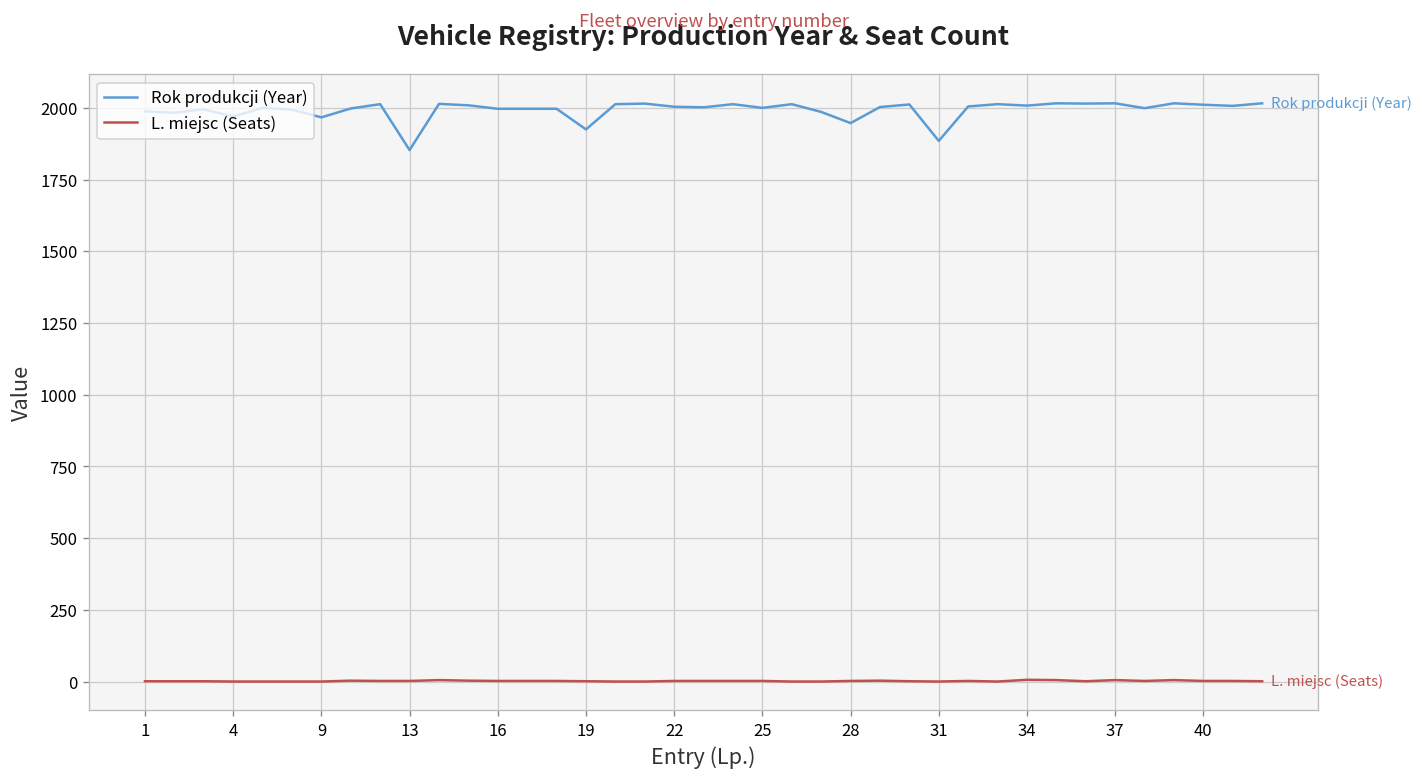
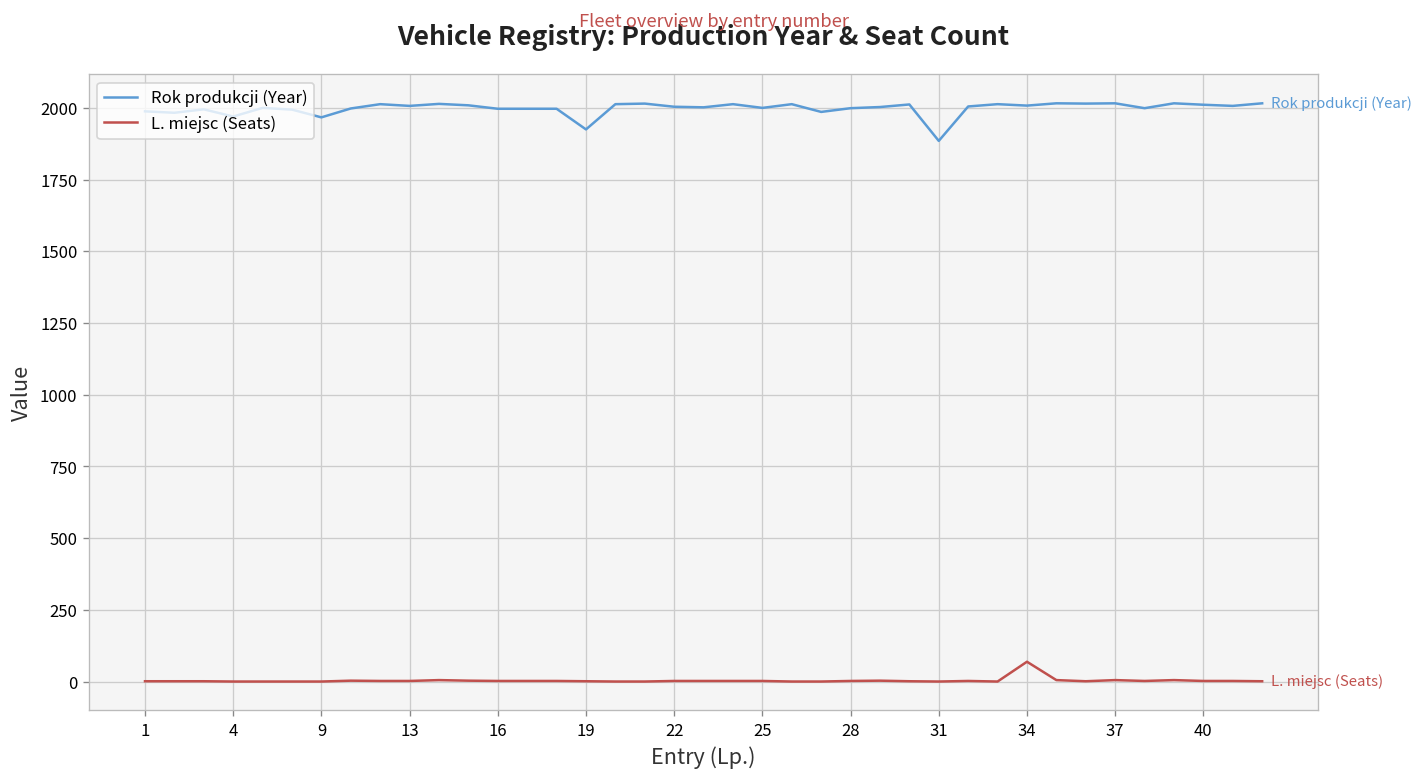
  {
    "Rok produkcji (Year)": {
      "9": 1970,
-     "13": 1850,
+     "13": 2010,
      "16": 2000,
      "19": 1930,
      "22": 2000,
      "25": 2000,
-     "28": 1950,
+     "28": 2000,
      "31": 1890,
      "34": 2010,
      "37": 2020,
      "40": 2010
    },
    "L. miejsc (Seats)": {
      "1": 0,
      "4": 0,
      "9": 0,
      "13": 0,
      "16": 0,
      "19": 0,
      "22": 0,
      "25": 0,
      "28": 0,
      "31": 0,
-     "34": 10,
+     "34": 70,
      "37": 10,
      "40": 0
    }
  }
